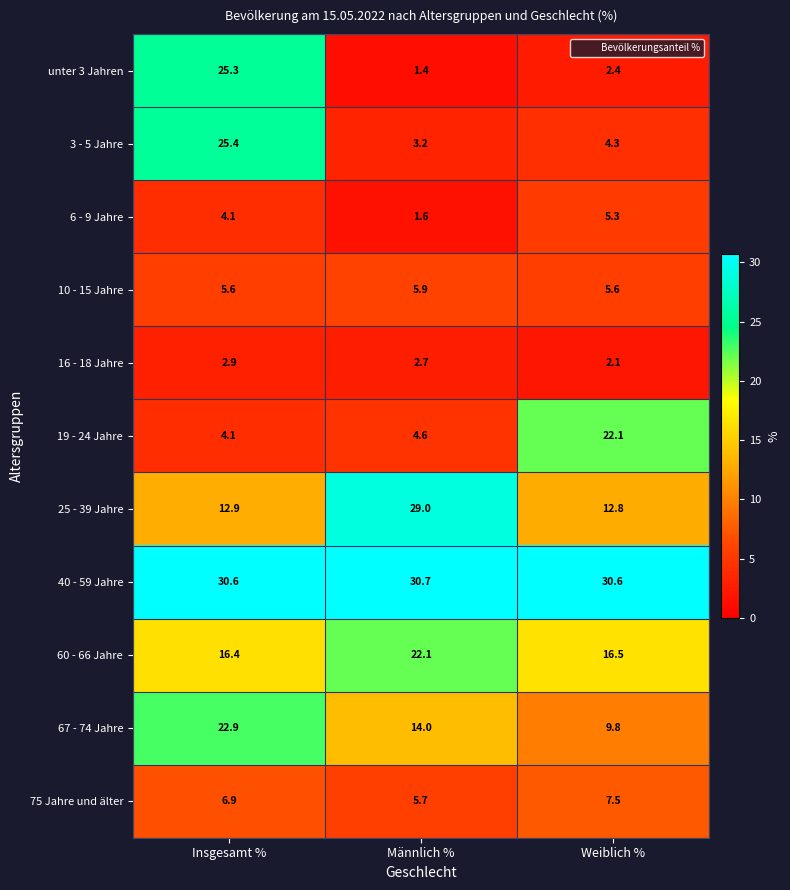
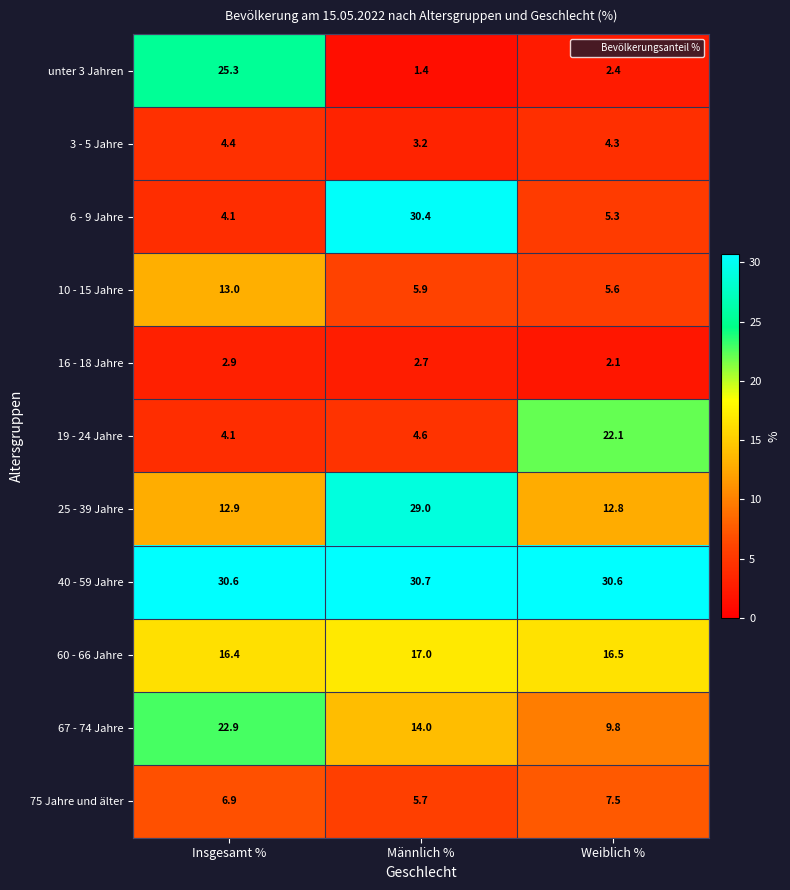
  {
    "unter 3 Jahren": {
      "Insgesamt %": 25.3,
      "Männlich %": 1.4,
      "Weiblich %": 2.4
    },
    "3 - 5 Jahre": {
-     "Insgesamt %": 25.4,
+     "Insgesamt %": 4.4,
      "Männlich %": 3.2,
      "Weiblich %": 4.3
    },
    "6 - 9 Jahre": {
      "Insgesamt %": 4.1,
-     "Männlich %": 1.6,
+     "Männlich %": 30.4,
      "Weiblich %": 5.3
    },
    "10 - 15 Jahre": {
-     "Insgesamt %": 5.6,
+     "Insgesamt %": 13.0,
      "Männlich %": 5.9,
      "Weiblich %": 5.6
    },
    "16 - 18 Jahre": {
      "Insgesamt %": 2.9,
      "Männlich %": 2.7,
      "Weiblich %": 2.1
    },
    "19 - 24 Jahre": {
      "Insgesamt %": 4.1,
      "Männlich %": 4.6,
      "Weiblich %": 22.1
    },
    "25 - 39 Jahre": {
      "Insgesamt %": 12.9,
      "Männlich %": 29.0,
      "Weiblich %": 12.8
    },
    "40 - 59 Jahre": {
      "Insgesamt %": 30.6,
      "Männlich %": 30.7,
      "Weiblich %": 30.6
    },
    "60 - 66 Jahre": {
      "Insgesamt %": 16.4,
-     "Männlich %": 22.1,
+     "Männlich %": 17.0,
      "Weiblich %": 16.5
    },
    "67 - 74 Jahre": {
      "Insgesamt %": 22.9,
      "Männlich %": 14.0,
      "Weiblich %": 9.8
    },
    "75 Jahre und älter": {
      "Insgesamt %": 6.9,
      "Männlich %": 5.7,
      "Weiblich %": 7.5
    }
  }
